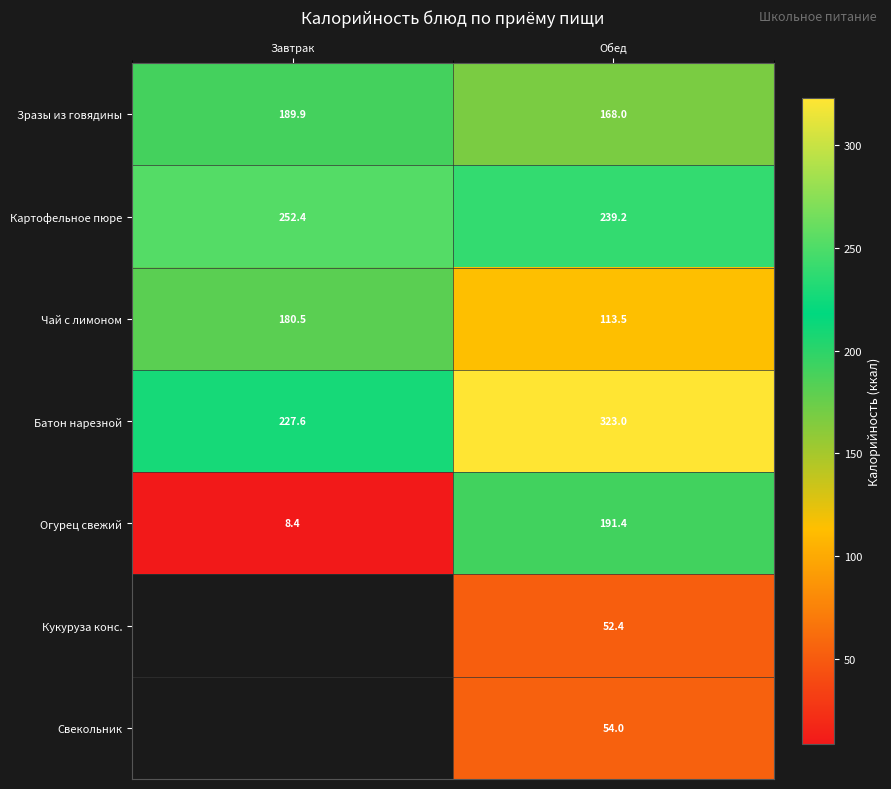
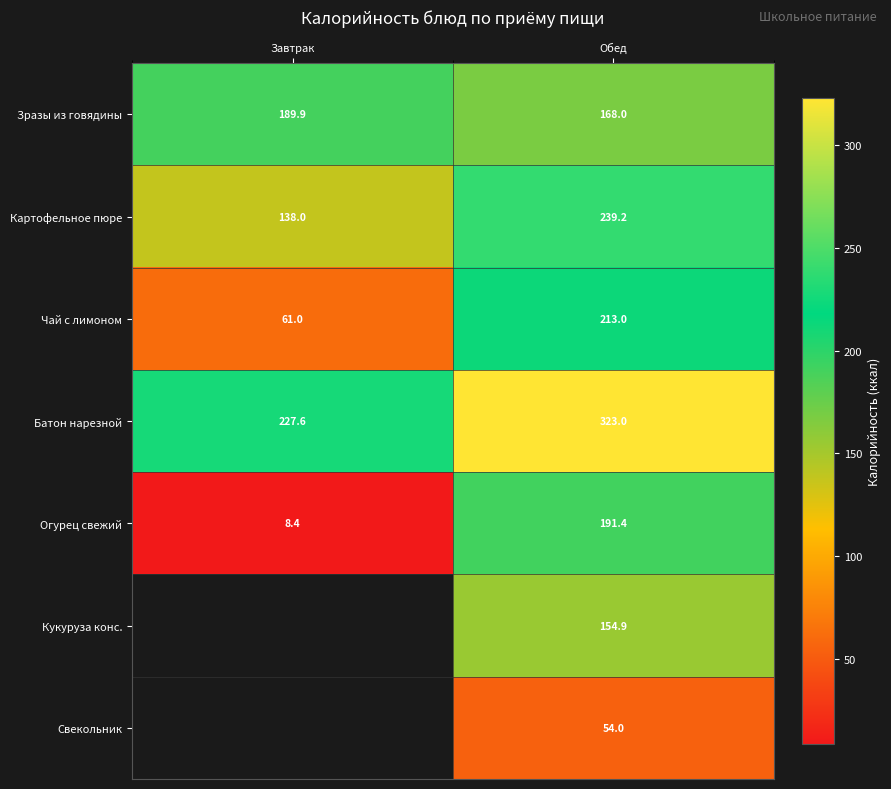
  {
    "Зразы из говядины": {
      "Завтрак": 189.9,
      "Обед": 168.0
    },
    "Картофельное пюре": {
-     "Завтрак": 252.4,
+     "Завтрак": 138.0,
      "Обед": 239.2
    },
    "Чай с лимоном": {
-     "Завтрак": 180.5,
-     "Обед": 113.5
+     "Завтрак": 61.0,
+     "Обед": 213.0
    },
    "Батон нарезной": {
      "Завтрак": 227.6,
      "Обед": 323.0
    },
    "Огурец свежий": {
      "Завтрак": 8.4,
      "Обед": 191.4
    },
    "Кукуруза конс.": {
-     "Обед": 52.4
+     "Обед": 154.9
    },
    "Свекольник": {
      "Обед": 54.0
    }
  }
